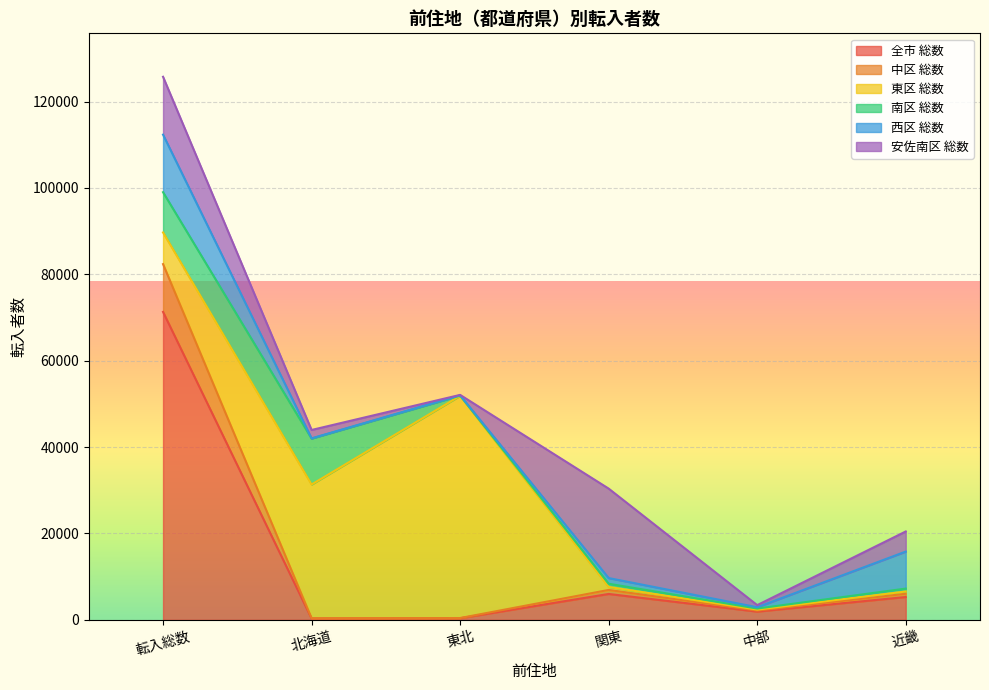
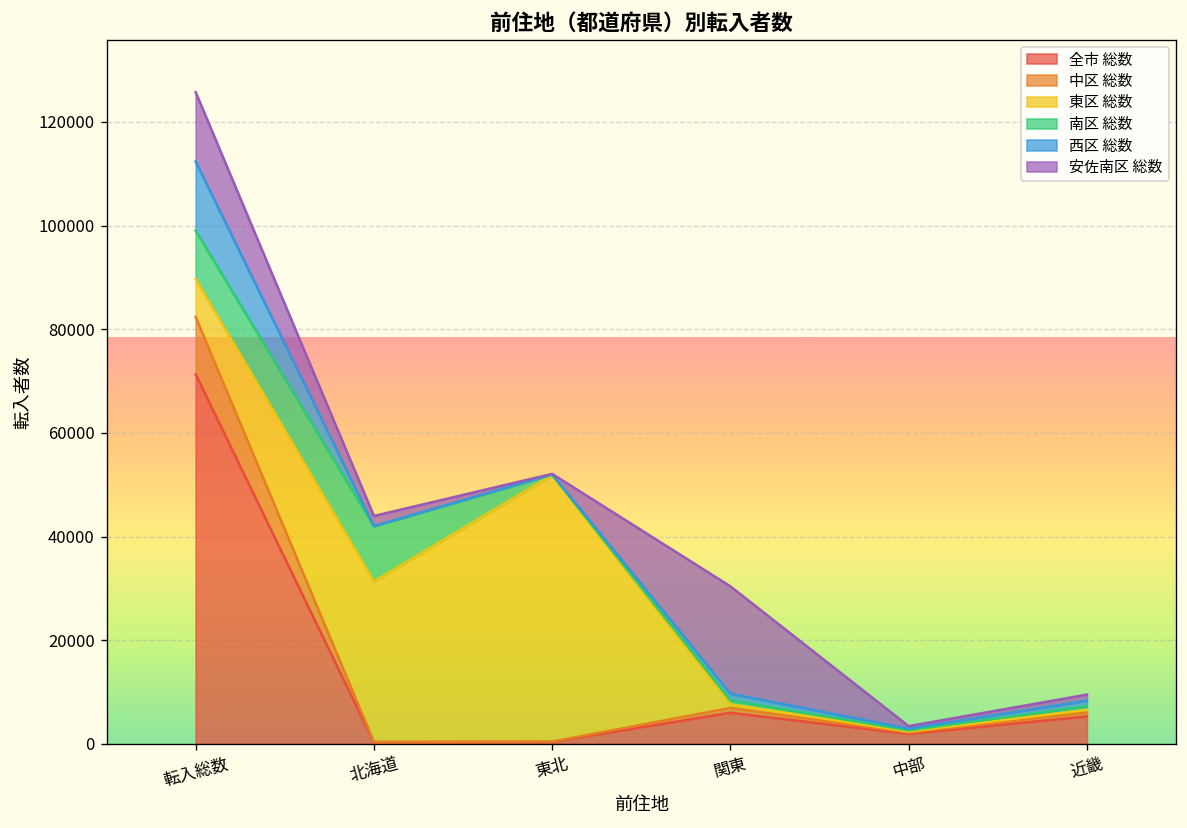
  {
    "東区 総数": {
      "転入総数": 7000,
      "北海道": 31000,
      "関東": 1000
    },
    "南区 総数": {
      "転入総数": 9000,
      "関東": 1000,
      "近畿": 1000
    },
    "西区 総数": {
      "転入総数": 13000,
      "関東": 1000,
-     "近畿": 9000
+     "近畿": 1000
    },
    "安佐南区 総数": {
      "転入総数": 13000,
      "北海道": 2000,
      "関東": 21000,
-     "近畿": 5000
+     "近畿": 1000
    }
  }
